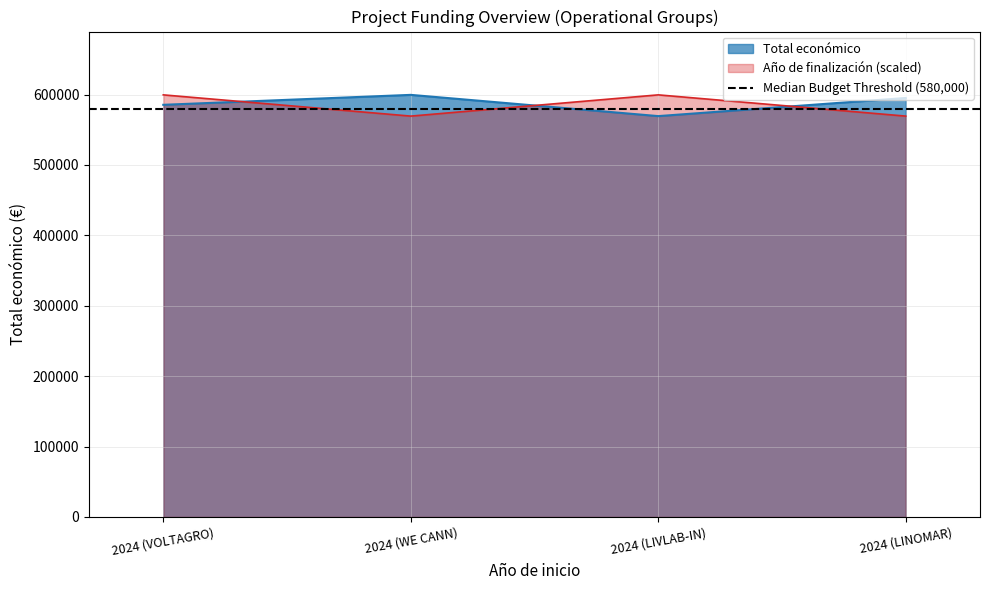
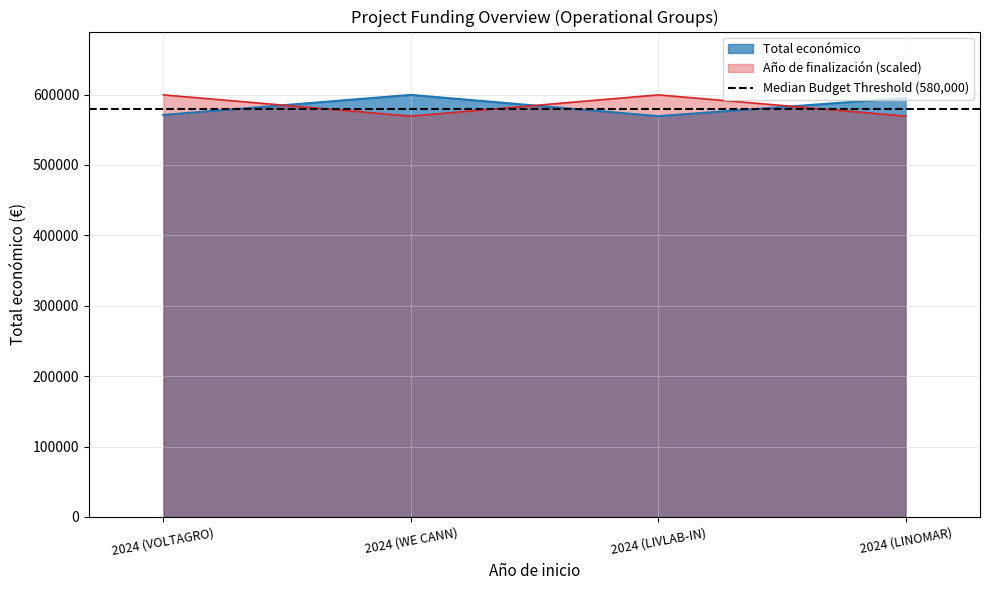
  {
    "Total económico": {
-     "2024 (VOLTAGRO)": 590000,
+     "2024 (VOLTAGRO)": 570000,
      "2024 (WE CANN)": 600000,
      "2024 (LIVLAB-IN)": 570000
    },
    "Año de finalización (scaled)": {
      "2024 (VOLTAGRO)": 600000,
      "2024 (WE CANN)": 570000,
      "2024 (LIVLAB-IN)": 600000,
      "2024 (LINOMAR)": 570000
    }
  }
